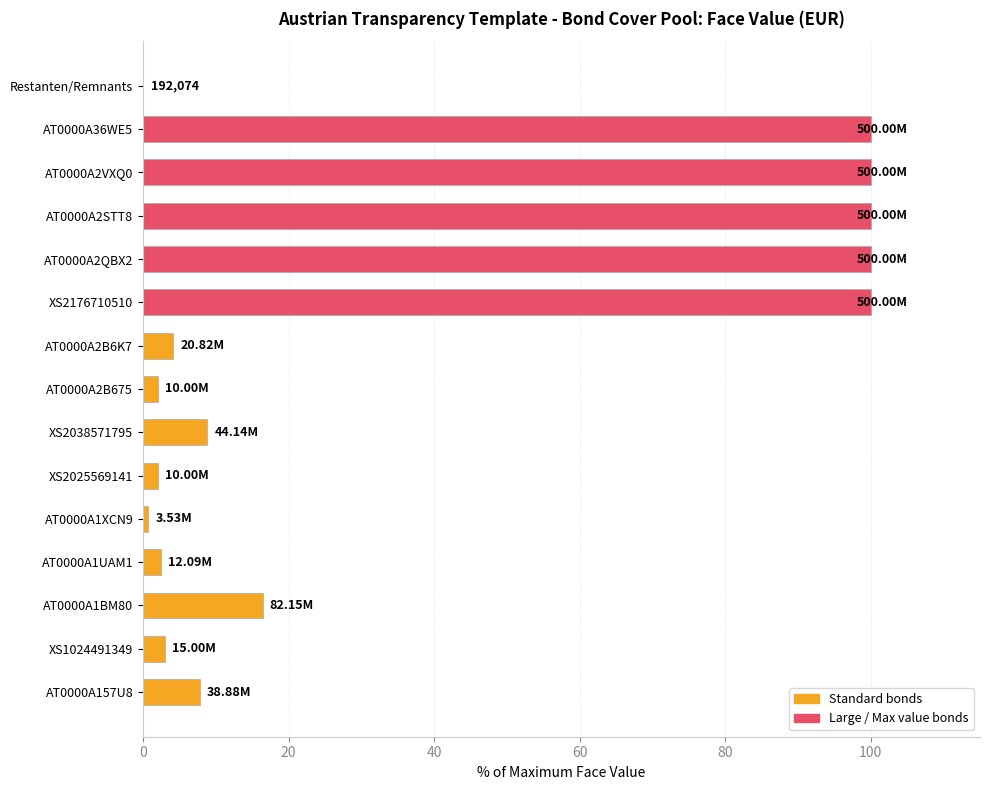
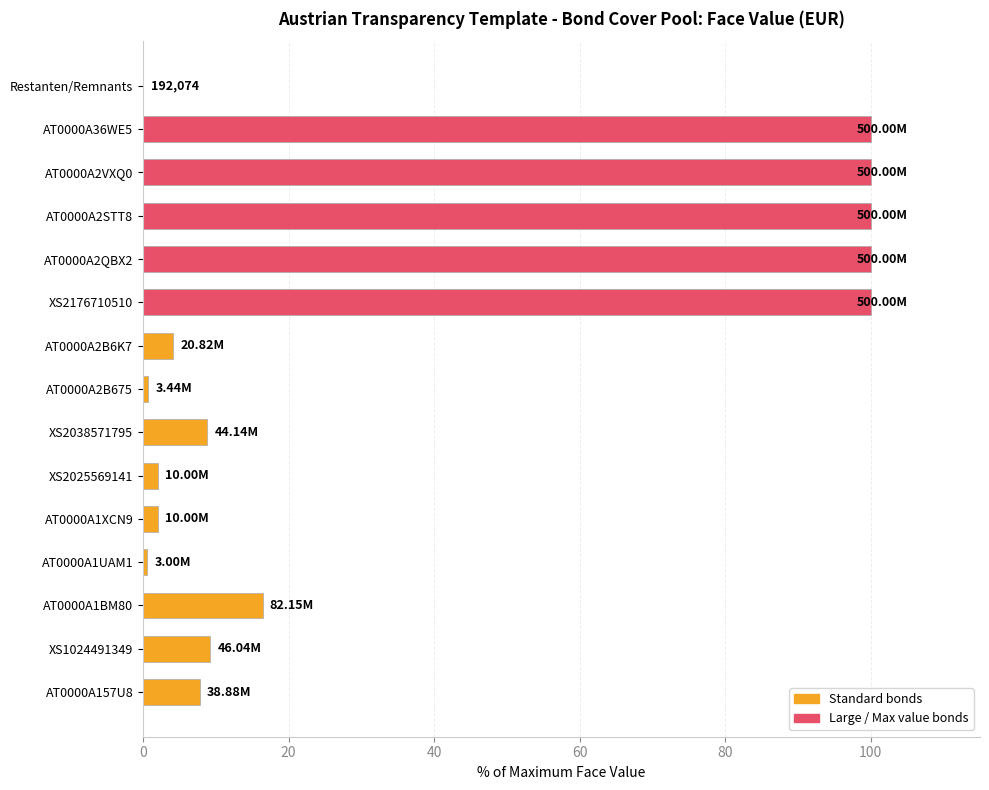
  {
-   "AT0000A2B675": "10.00M",
-   "AT0000A1XCN9": "3.53M",
-   "AT0000A1UAM1": "12.09M",
-   "XS1024491349": "15.00M"
+   "AT0000A2B675": "3.44M",
+   "AT0000A1XCN9": "10.00M",
+   "AT0000A1UAM1": "3.00M",
+   "XS1024491349": "46.04M"
  }
